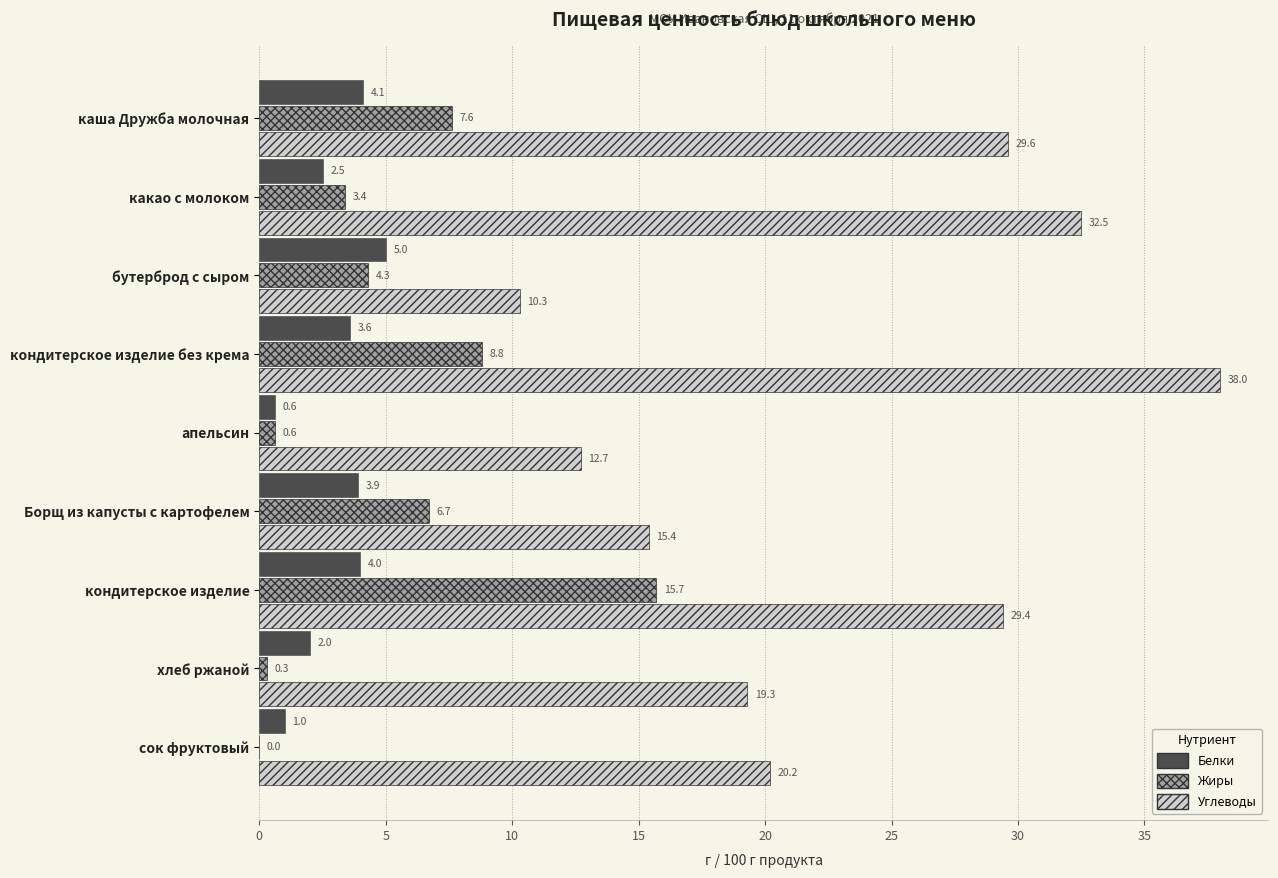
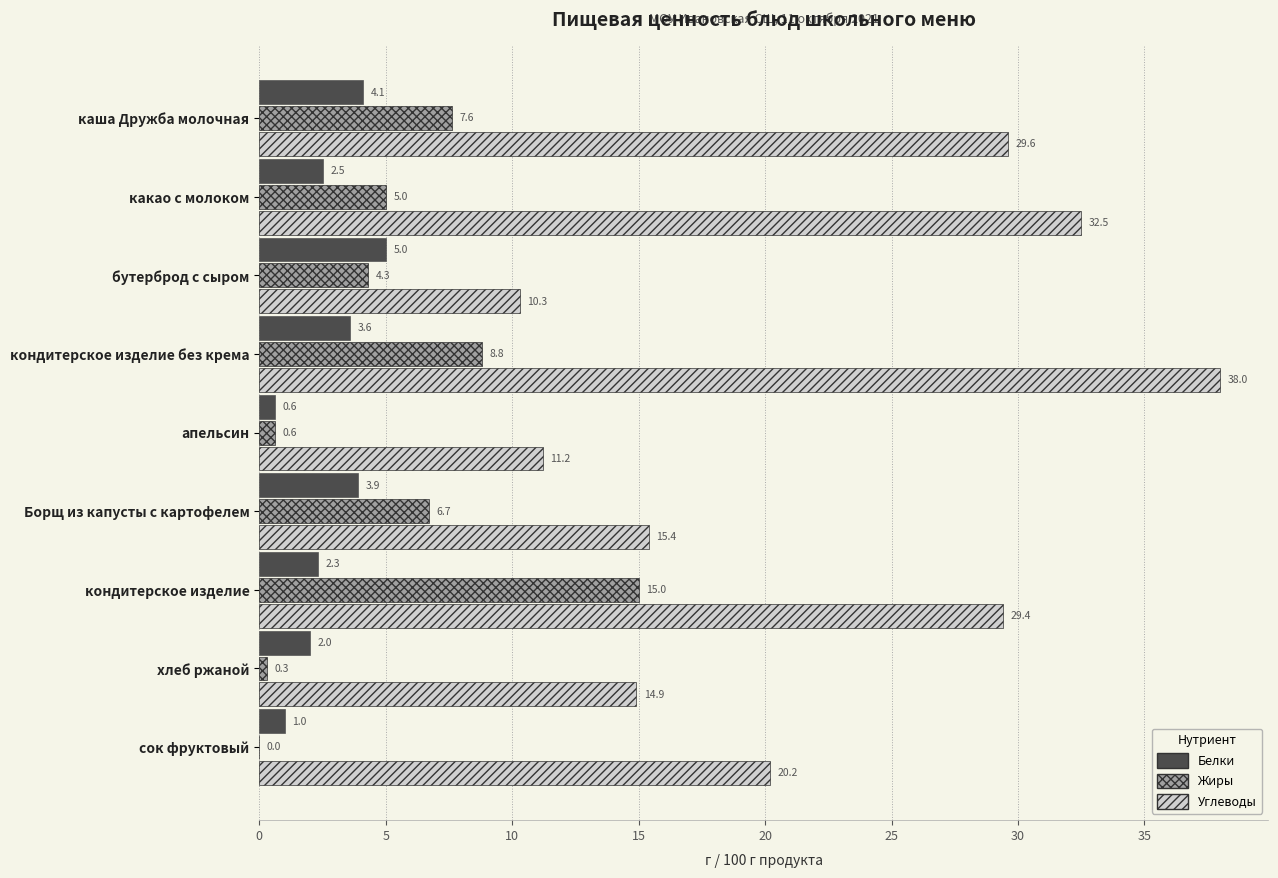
  {
    "Белки": {
      "каша Дружба молочная": 4.1,
      "какао с молоком": 2.5,
      "бутерброд с сыром": 5.0,
      "кондитерское изделие без крема": 3.6,
      "апельсин": 0.6,
      "Борщ из капусты с картофелем": 3.9,
-     "кондитерское изделие": 4.0,
+     "кондитерское изделие": 2.3,
      "хлеб ржаной": 2.0,
      "сок фруктовый": 1.0
    },
    "Жиры": {
      "каша Дружба молочная": 7.6,
-     "какао с молоком": 3.4,
+     "какао с молоком": 5.0,
      "бутерброд с сыром": 4.3,
      "кондитерское изделие без крема": 8.8,
      "апельсин": 0.6,
      "Борщ из капусты с картофелем": 6.7,
-     "кондитерское изделие": 15.7,
+     "кондитерское изделие": 15.0,
      "хлеб ржаной": 0.3,
      "сок фруктовый": 0.0
    },
    "Углеводы": {
      "каша Дружба молочная": 29.6,
      "какао с молоком": 32.5,
      "бутерброд с сыром": 10.3,
      "кондитерское изделие без крема": 38.0,
-     "апельсин": 12.7,
+     "апельсин": 11.2,
      "Борщ из капусты с картофелем": 15.4,
      "кондитерское изделие": 29.4,
-     "хлеб ржаной": 19.3,
+     "хлеб ржаной": 14.9,
      "сок фруктовый": 20.2
    }
  }
